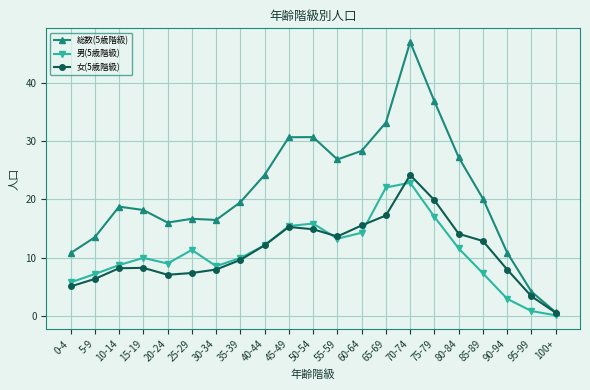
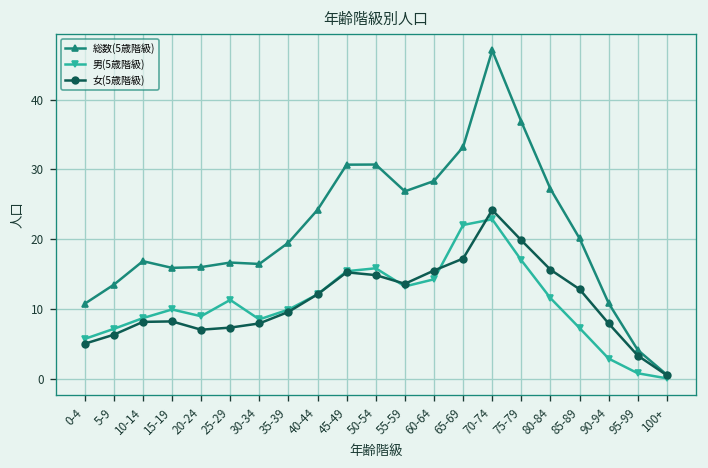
  {
    "総数(5歳階級)": {
      "0-4": 11,
      "5-9": 13,
-     "10-14": 19,
-     "15-19": 18,
+     "10-14": 17,
+     "15-19": 16,
      "20-24": 16,
      "25-29": 17,
      "30-34": 16,
      "35-39": 20,
      "40-44": 24,
      "45-49": 31,
      "50-54": 31,
      "55-59": 27,
      "60-64": 28,
      "65-69": 33,
      "70-74": 47,
      "75-79": 37,
      "80-84": 27,
      "85-89": 20,
      "90-94": 11,
      "95-99": 4
    },
    "男(5歳階級)": {
      "0-4": 6,
      "5-9": 7,
      "10-14": 9,
      "15-19": 10,
      "20-24": 9,
      "25-29": 11,
      "30-34": 9,
      "50-54": 16,
      "60-64": 14,
      "65-69": 22,
      "70-74": 23,
      "75-79": 17,
      "80-84": 12,
      "85-89": 7,
      "90-94": 3,
      "95-99": 1,
      "100+": 0
    },
    "女(5歳階級)": {
      "0-4": 5,
      "5-9": 6,
      "10-14": 8,
      "15-19": 8,
      "20-24": 7,
      "25-29": 7,
      "30-34": 8,
      "50-54": 15,
      "60-64": 16,
      "65-69": 17,
      "70-74": 24,
      "75-79": 20,
-     "80-84": 14,
+     "80-84": 16,
      "85-89": 13,
      "90-94": 8,
      "95-99": 3
    }
  }
